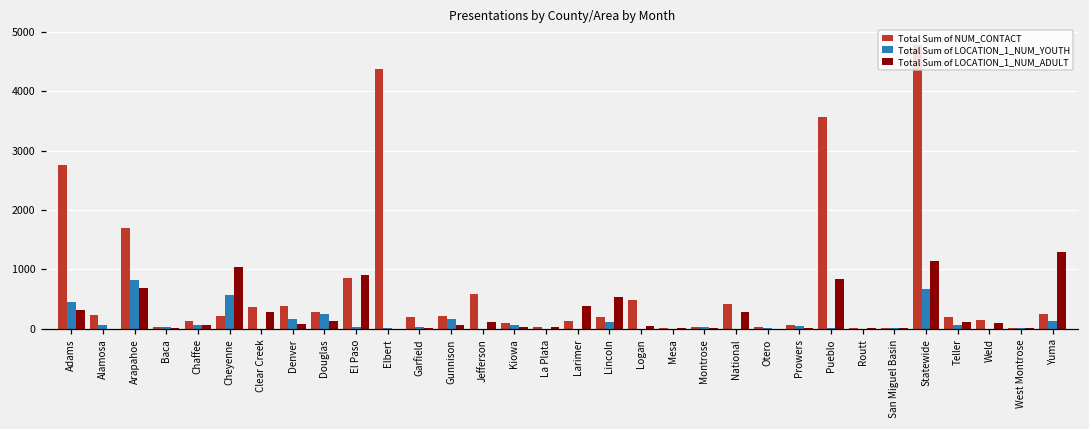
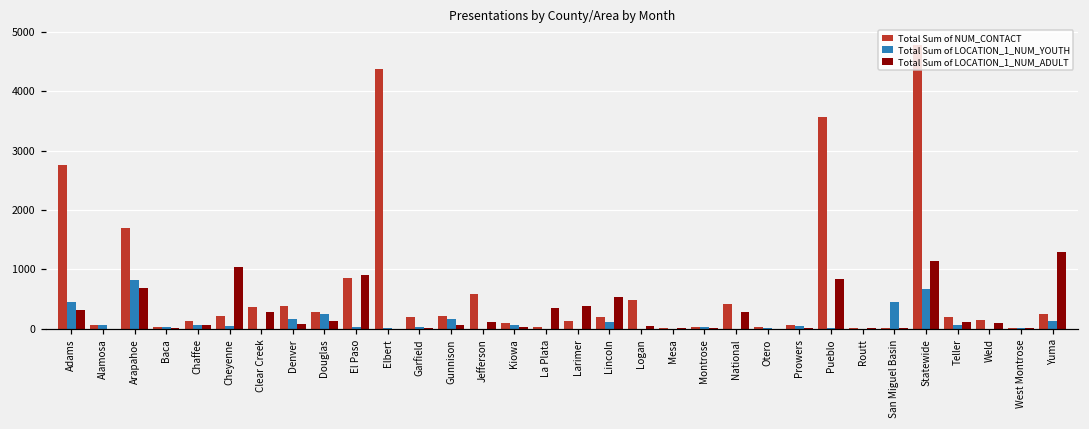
  {
    "Total Sum of NUM_CONTACT": {
      "Adams": 2800,
-     "Alamosa": 200,
+     "Alamosa": 100,
      "Arapahoe": 1700,
      "Chaffee": 100,
      "Cheyenne": 200,
      "Clear Creek": 400,
      "Denver": 400,
      "Douglas": 300,
      "El Paso": 900,
      "Elbert": 4400,
      "Garfield": 200,
      "Gunnison": 200,
      "Jefferson": 600,
      "Kiowa": 100,
      "Larimer": 100,
      "Lincoln": 200,
      "Logan": 500,
      "National": 400,
      "Prowers": 100,
      "Pueblo": 3600,
      "Teller": 200,
      "Weld": 100,
      "Yuma": 300
    },
    "Total Sum of LOCATION_1_NUM_YOUTH": {
      "Adams": 400,
      "Alamosa": 100,
      "Arapahoe": 800,
      "Chaffee": 100,
-     "Cheyenne": 600,
+     "Cheyenne": 0,
      "Clear Creek": 0,
      "Denver": 200,
      "Douglas": 200,
      "Gunnison": 200,
      "Jefferson": 0,
      "Kiowa": 100,
      "La Plata": 0,
      "Larimer": 0,
      "Lincoln": 100,
      "Logan": 0,
      "Mesa": 0,
      "National": 0,
      "Prowers": 0,
      "Routt": 0,
-     "San Miguel Basin": 0,
+     "San Miguel Basin": 400,
      "Statewide": 700,
      "Teller": 100,
      "Weld": 0,
      "Yuma": 100
    },
    "Total Sum of LOCATION_1_NUM_ADULT": {
      "Adams": 300,
      "Arapahoe": 700,
      "Chaffee": 100,
      "Cheyenne": 1000,
      "Clear Creek": 300,
      "Denver": 100,
      "Douglas": 100,
      "El Paso": 900,
      "Gunnison": 100,
      "Jefferson": 100,
-     "La Plata": 0,
+     "La Plata": 400,
      "Larimer": 400,
      "Lincoln": 500,
      "National": 300,
      "Otero": 0,
      "Pueblo": 800,
      "Statewide": 1100,
      "Teller": 100,
      "Weld": 100,
      "Yuma": 1300
    }
  }
